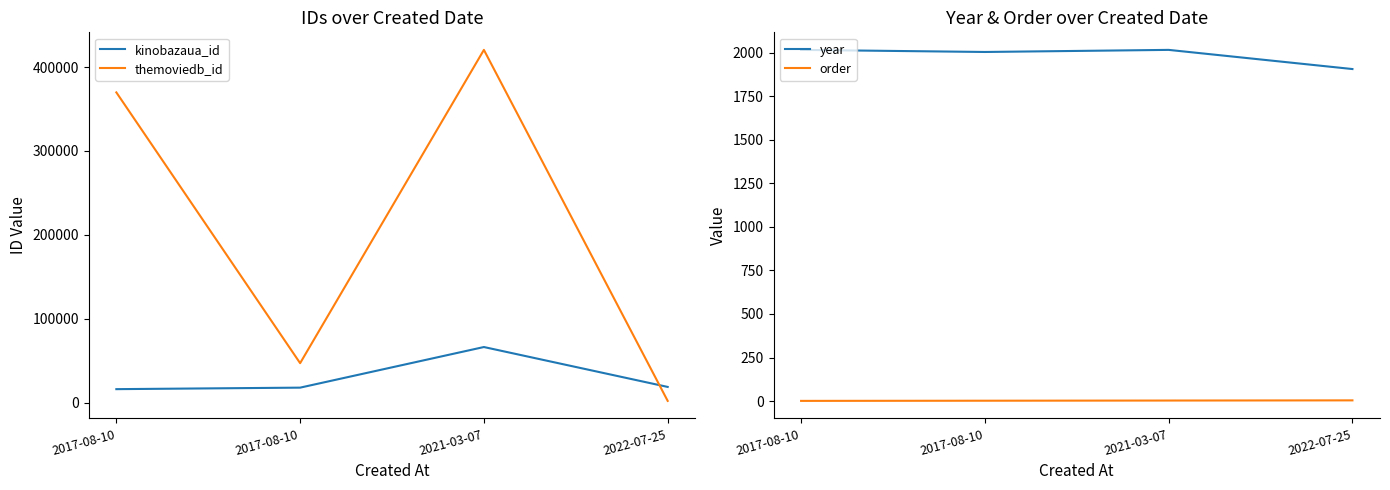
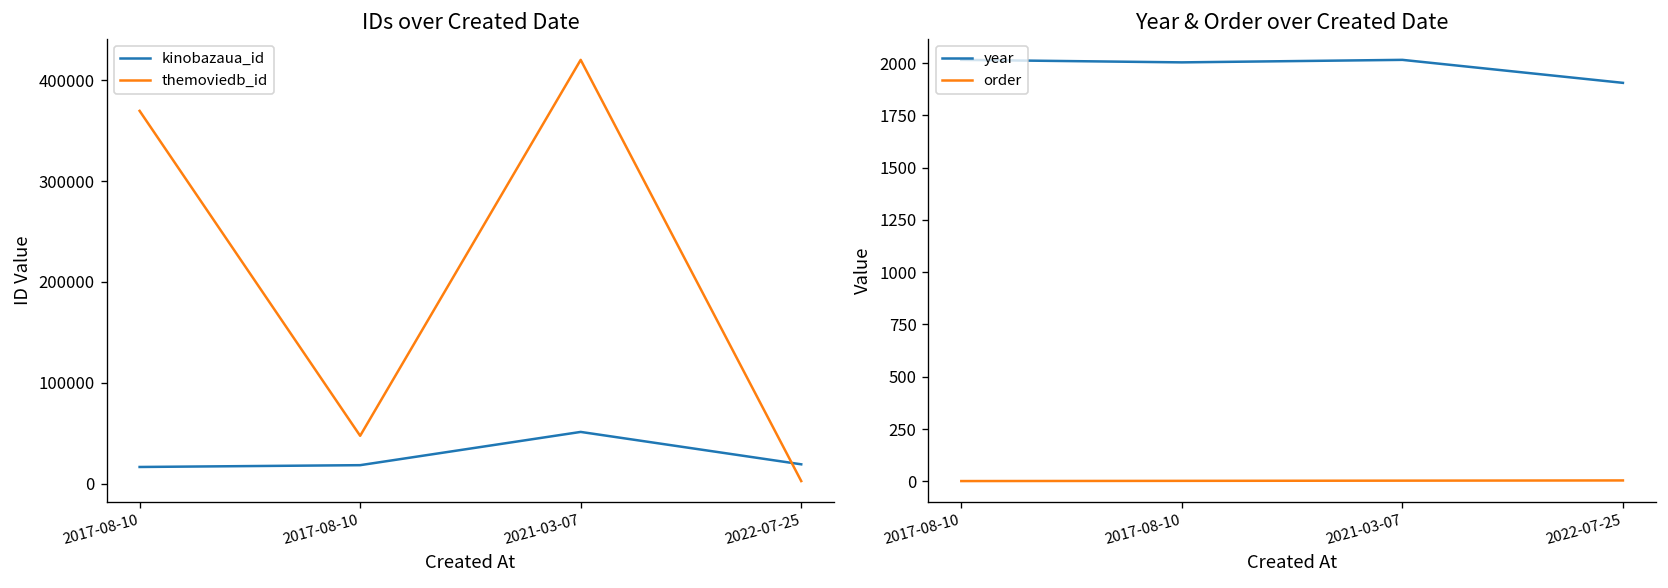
  {
    "IDs over Created Date": {
      "kinobazaua_id": {
-       "2021-03-07": 70000,
+       "2021-03-07": 50000,
        "2022-07-25": 20000
      },
      "themoviedb_id": {
        "2021-03-07": 420000,
        "2022-07-25": 0
      }
    },
    "Year & Order over Created Date": {
      "year": {
        "2021-03-07": 2020,
        "2022-07-25": 1910
      },
      "order": {
        "2021-03-07": 0,
        "2022-07-25": 0
      }
    }
  }
